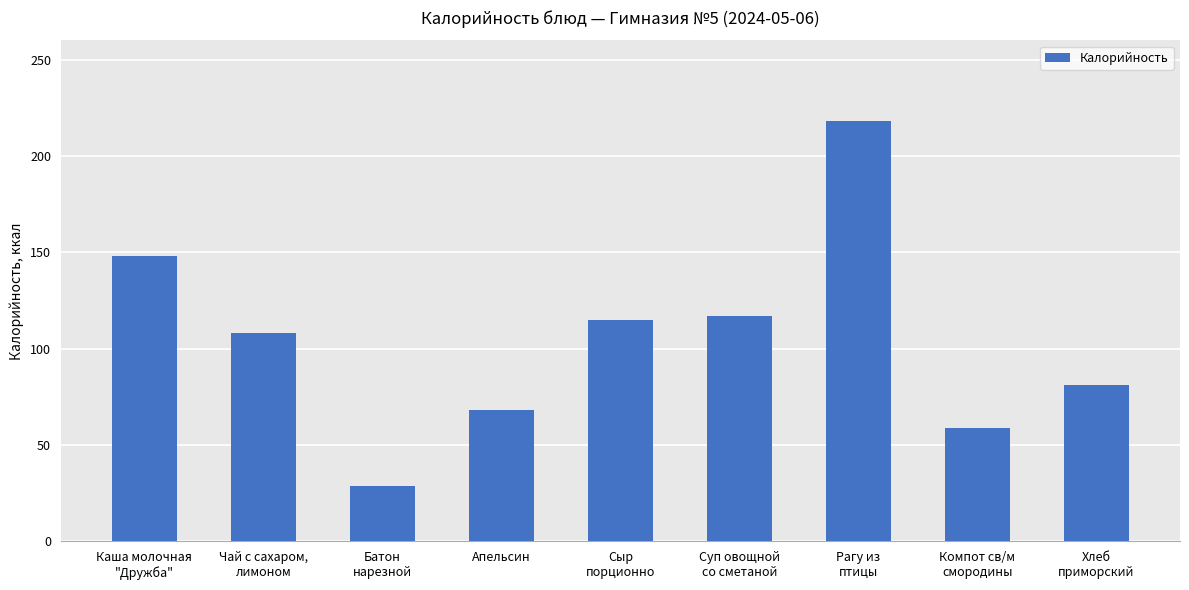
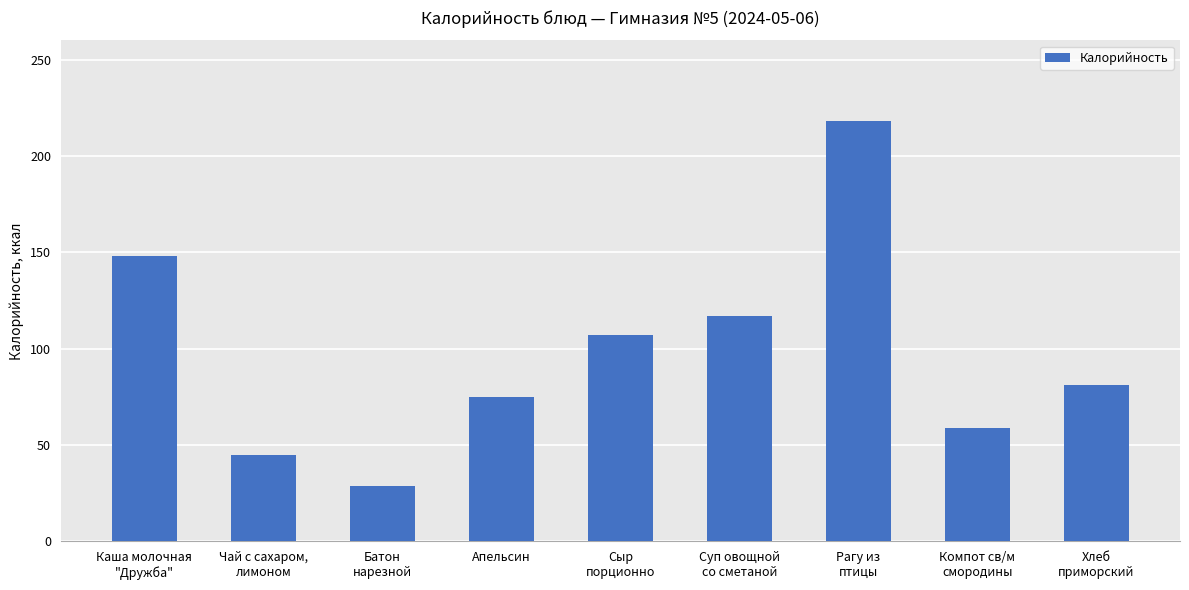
  {
    "Каша молочная \"Дружба\"": 148,
-   "Чай с сахаром, лимоном": 108,
+   "Чай с сахаром, лимоном": 45,
    "Батон нарезной": 29,
-   "Апельсин": 68,
-   "Сыр порционно": 115,
+   "Апельсин": 75,
+   "Сыр порционно": 107,
    "Суп овощной со сметаной": 117,
    "Рагу из птицы": 218,
    "Компот св/м смородины": 59,
    "Хлеб приморский": 81
  }
